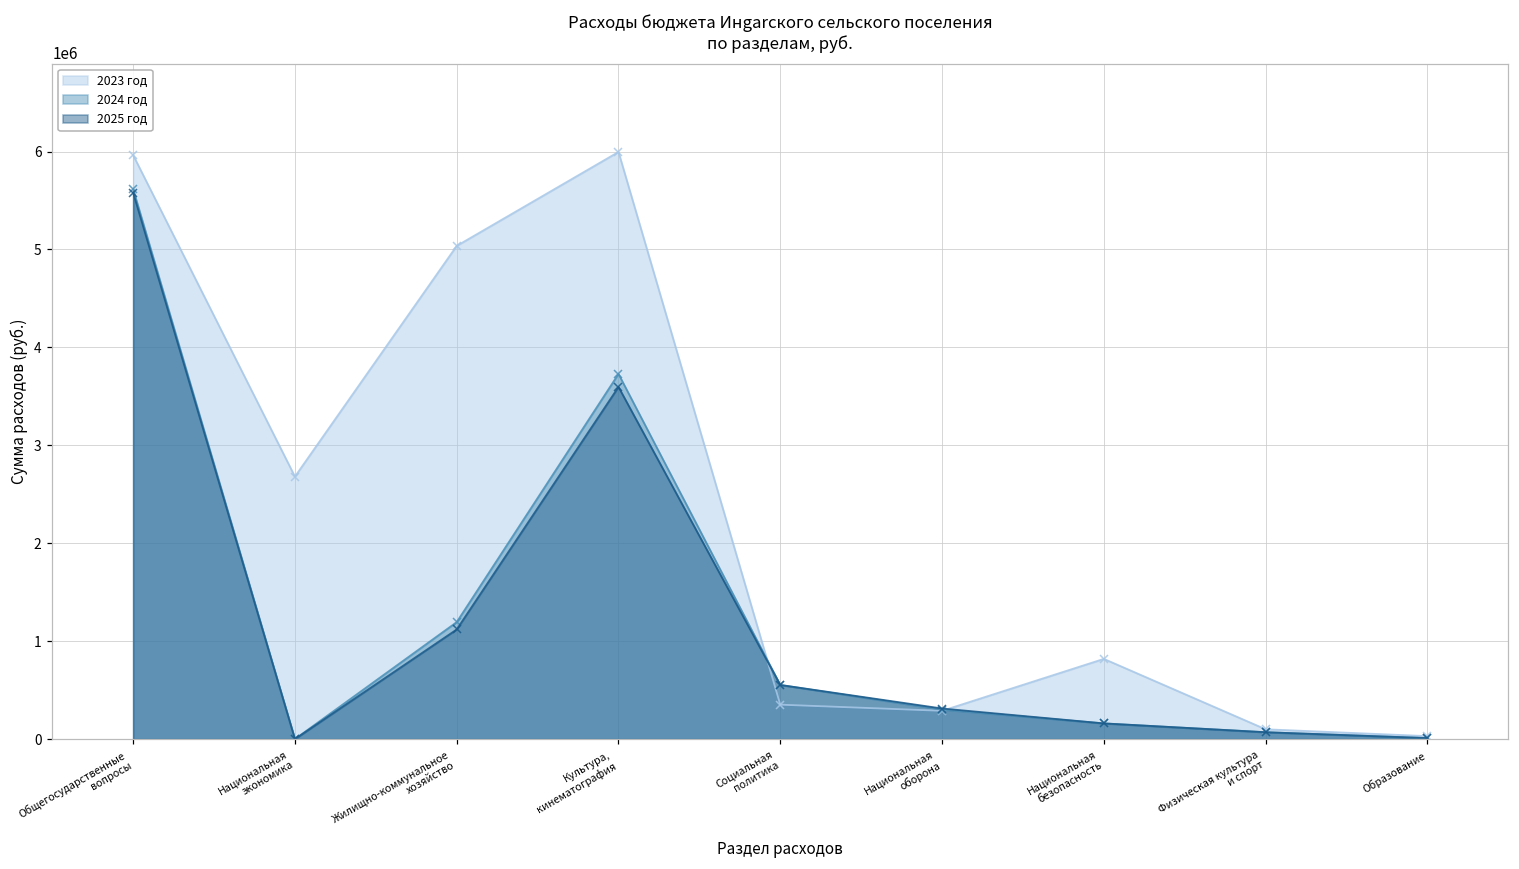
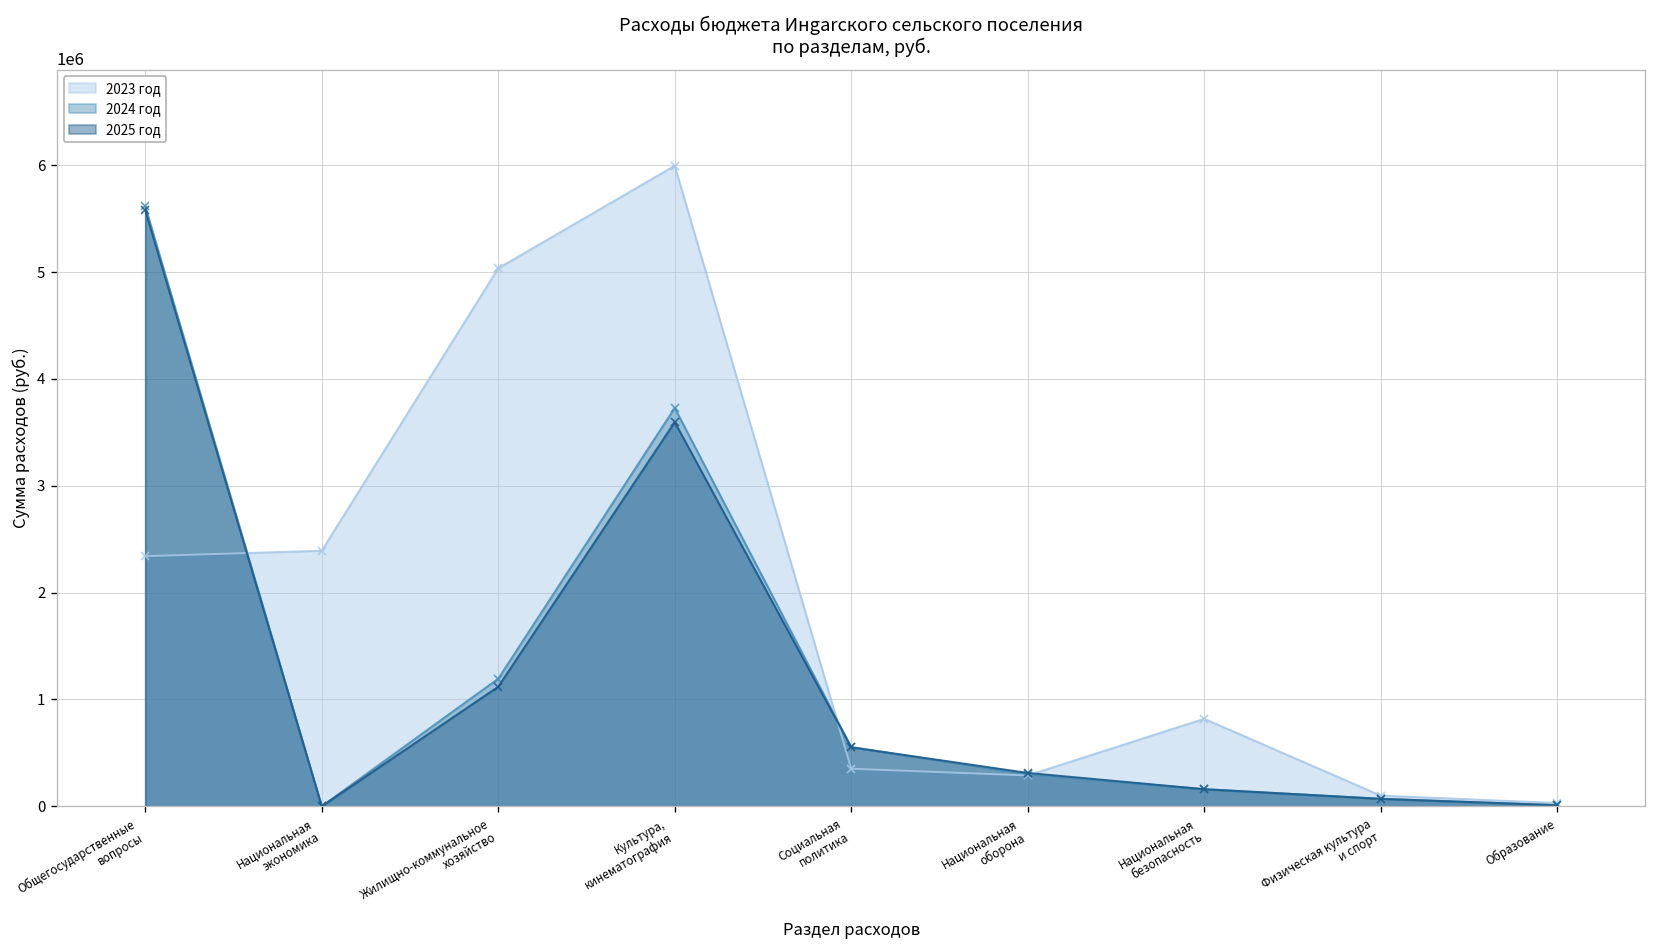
  {
    "2023 год": {
-     "Общегосударственные вопросы": 6000000,
-     "Национальная экономика": 2700000,
+     "Общегосударственные вопросы": 2300000,
+     "Национальная экономика": 2400000,
      "Жилищно-коммунальное хозяйство": 5000000,
      "Культура, кинематография": 6000000,
      "Социальная политика": 400000,
      "Национальная безопасность": 800000,
      "Физическая культура и спорт": 100000
    }
  }
